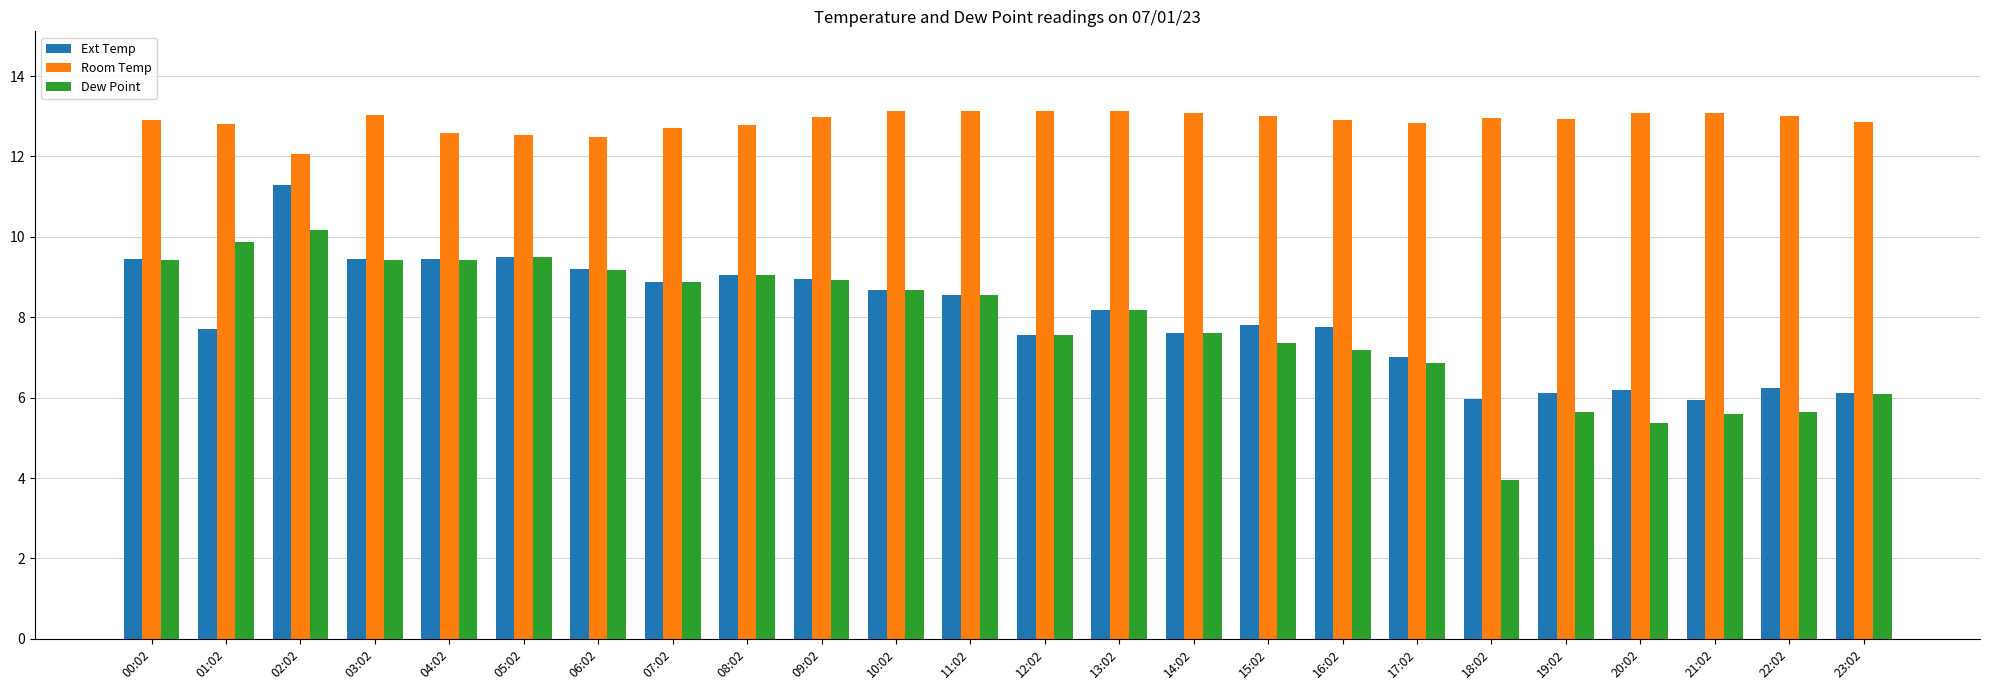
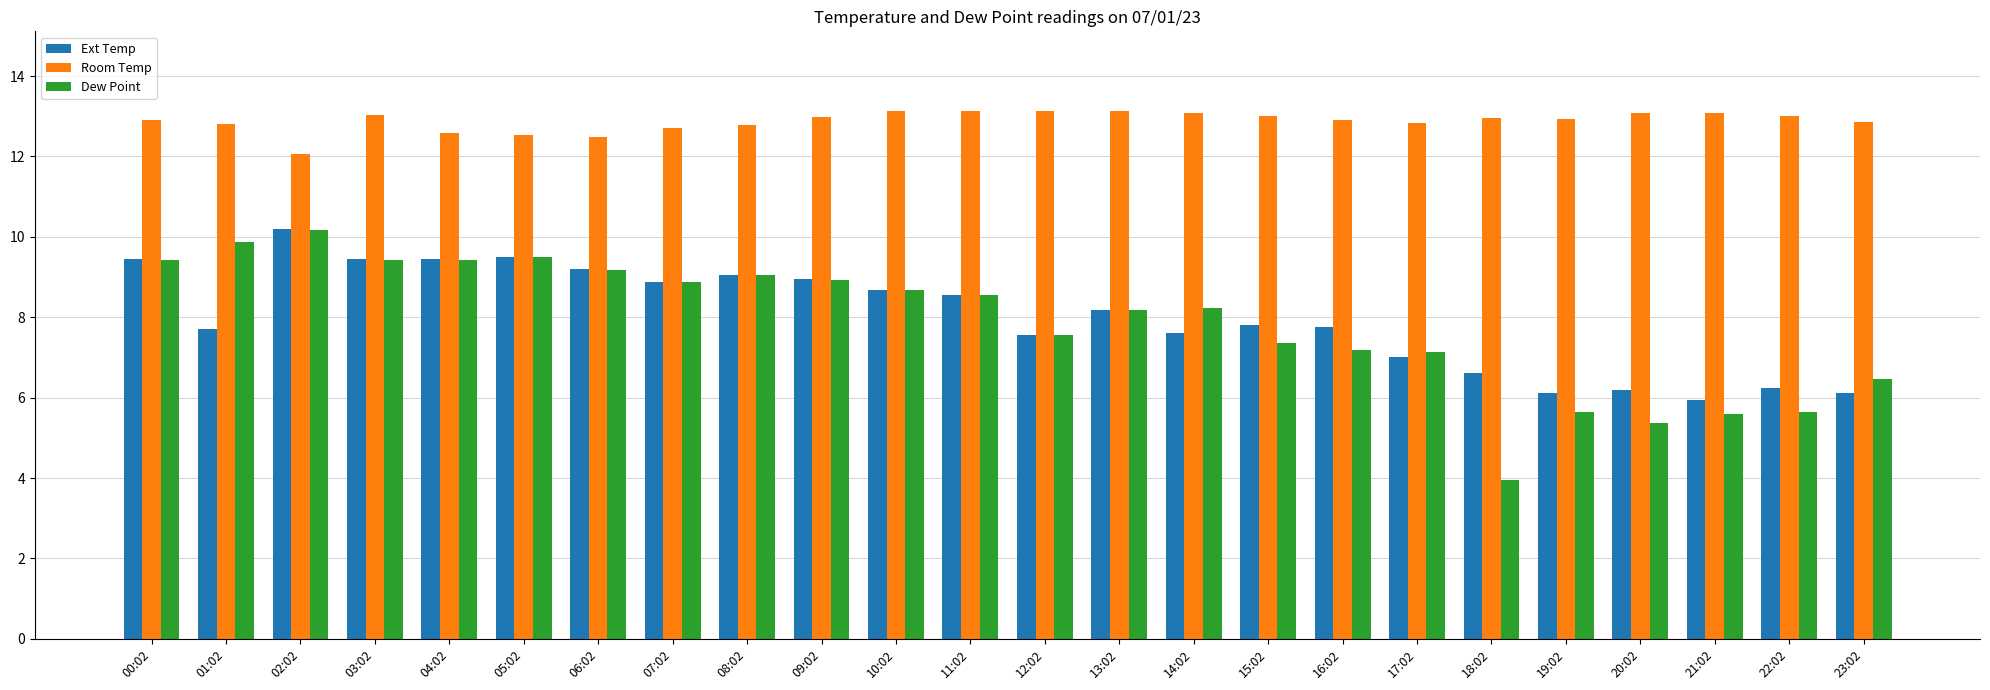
  {
    "Ext Temp": {
      "00:02": 9.4,
      "01:02": 7.7,
-     "02:02": 11.3,
+     "02:02": 10.2,
      "03:02": 9.4,
      "04:02": 9.4,
      "05:02": 9.5,
      "06:02": 9.2,
      "07:02": 8.9,
      "08:02": 9.1,
      "09:02": 8.9,
      "10:02": 8.7,
      "11:02": 8.6,
      "12:02": 7.6,
      "13:02": 8.2,
      "14:02": 7.6,
      "15:02": 7.8,
      "16:02": 7.8,
      "17:02": 7.0,
-     "18:02": 6.0,
+     "18:02": 6.6,
      "19:02": 6.1,
      "20:02": 6.2,
      "21:02": 5.9,
      "22:02": 6.3,
      "23:02": 6.1
    },
    "Room Temp": {
      "00:02": 12.9,
      "01:02": 12.8,
      "02:02": 12.1,
      "03:02": 13.0,
      "04:02": 12.6,
      "05:02": 12.5,
      "06:02": 12.5,
      "07:02": 12.7,
      "08:02": 12.8,
      "09:02": 13.0,
      "10:02": 13.1,
      "11:02": 13.1,
      "12:02": 13.1,
      "13:02": 13.1,
      "14:02": 13.1,
      "15:02": 13.0,
      "16:02": 12.9,
      "17:02": 12.8,
      "18:02": 13.0,
      "19:02": 12.9,
      "20:02": 13.1,
      "21:02": 13.1,
      "22:02": 13.0,
      "23:02": 12.9
    },
    "Dew Point": {
      "00:02": 9.4,
      "01:02": 9.9,
      "02:02": 10.2,
      "03:02": 9.4,
      "04:02": 9.4,
      "05:02": 9.5,
      "06:02": 9.2,
      "07:02": 8.9,
      "08:02": 9.1,
      "09:02": 8.9,
      "10:02": 8.7,
      "11:02": 8.6,
      "12:02": 7.6,
      "13:02": 8.2,
-     "14:02": 7.6,
+     "14:02": 8.2,
      "15:02": 7.4,
      "16:02": 7.2,
-     "17:02": 6.9,
+     "17:02": 7.1,
      "18:02": 4.0,
      "19:02": 5.7,
      "20:02": 5.4,
      "21:02": 5.6,
      "22:02": 5.6,
-     "23:02": 6.1
+     "23:02": 6.5
    }
  }
